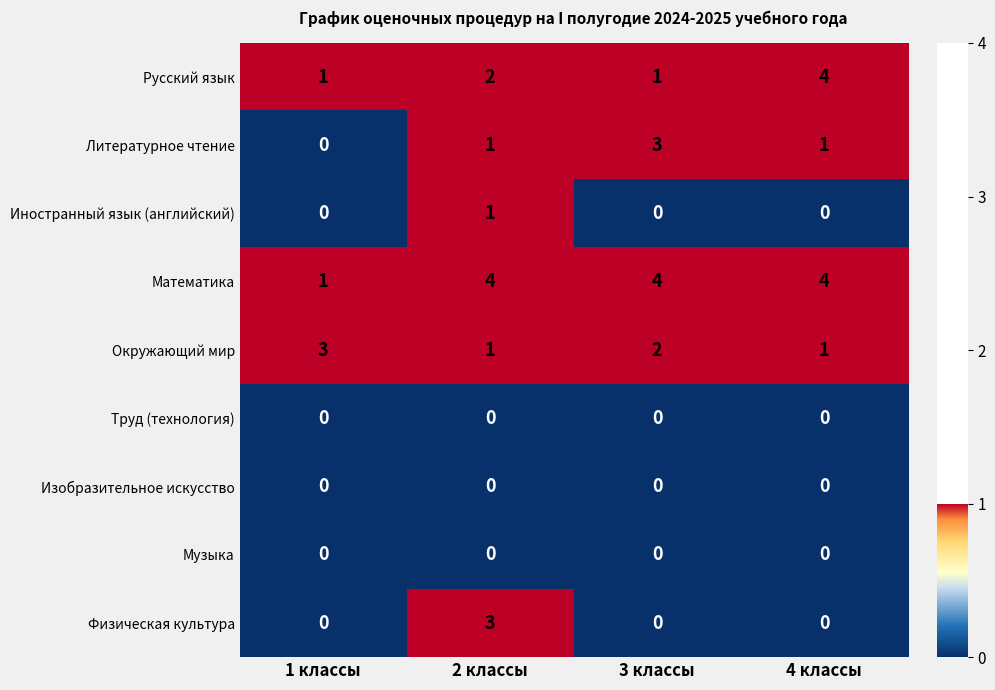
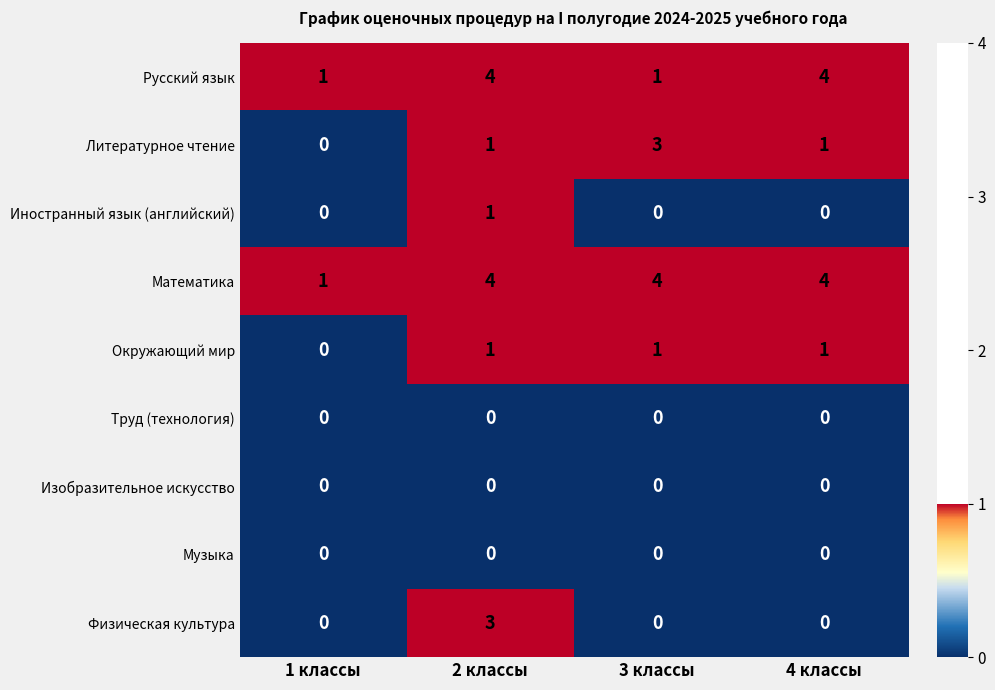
  {
    "Русский язык": {
      "1 классы": 1,
-     "2 классы": 2,
+     "2 классы": 4,
      "3 классы": 1,
      "4 классы": 4
    },
    "Литературное чтение": {
      "1 классы": 0,
      "2 классы": 1,
      "3 классы": 3,
      "4 классы": 1
    },
    "Иностранный язык (английский)": {
      "1 классы": 0,
      "2 классы": 1,
      "3 классы": 0,
      "4 классы": 0
    },
    "Математика": {
      "1 классы": 1,
      "2 классы": 4,
      "3 классы": 4,
      "4 классы": 4
    },
    "Окружающий мир": {
-     "1 классы": 3,
+     "1 классы": 0,
      "2 классы": 1,
-     "3 классы": 2,
+     "3 классы": 1,
      "4 классы": 1
    },
    "Труд (технология)": {
      "1 классы": 0,
      "2 классы": 0,
      "3 классы": 0,
      "4 классы": 0
    },
    "Изобразительное искусство": {
      "1 классы": 0,
      "2 классы": 0,
      "3 классы": 0,
      "4 классы": 0
    },
    "Музыка": {
      "1 классы": 0,
      "2 классы": 0,
      "3 классы": 0,
      "4 классы": 0
    },
    "Физическая культура": {
      "1 классы": 0,
      "2 классы": 3,
      "3 классы": 0,
      "4 классы": 0
    }
  }
